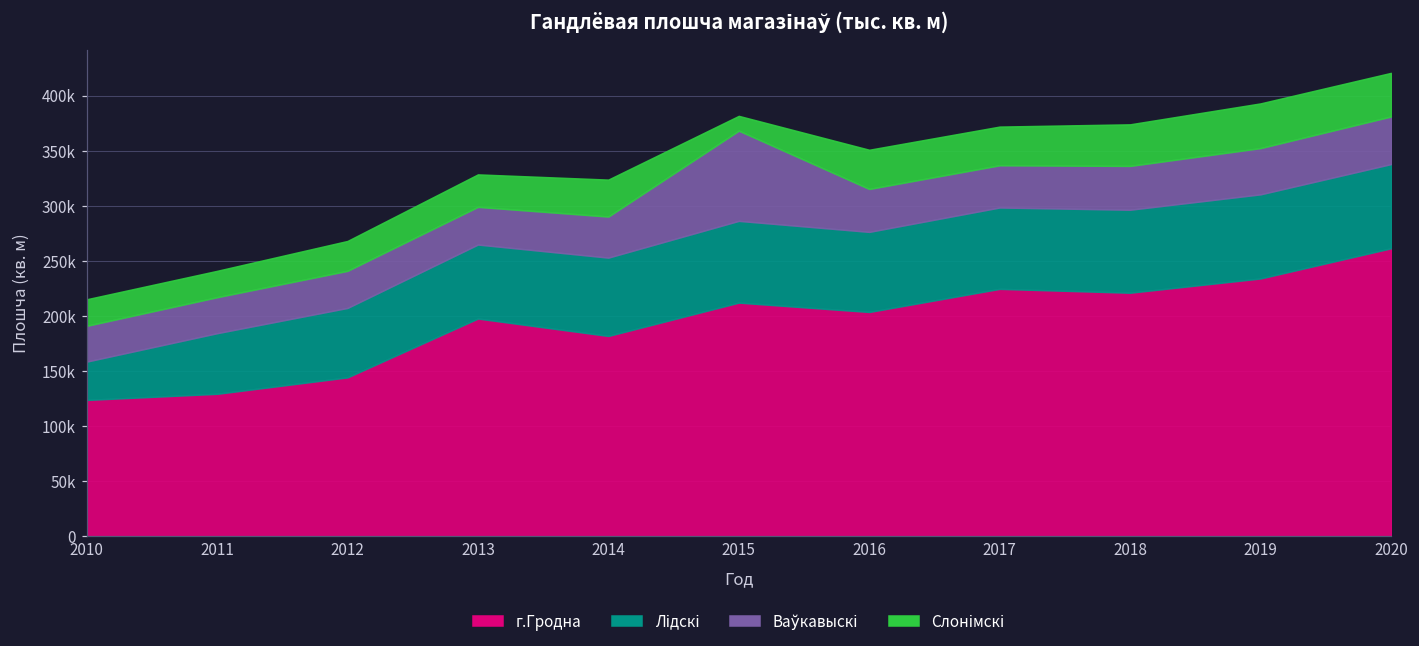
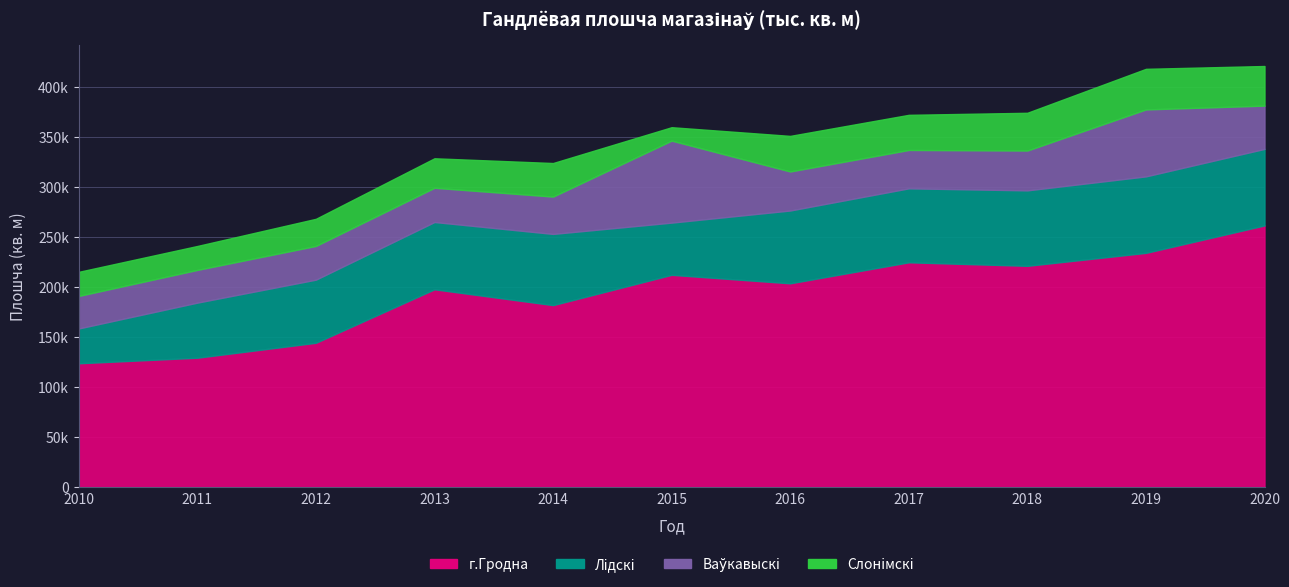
  {
    "г.Гродна": {
      "2010": 124000,
      "2011": 129000,
      "2012": 144000,
      "2013": 198000,
      "2014": 182000,
      "2015": 212000,
      "2016": 204000,
      "2017": 225000,
      "2018": 221000,
      "2019": 234000,
      "2020": 262000
    },
    "Лідскі": {
      "2010": 35000,
      "2011": 55000,
      "2012": 63000,
      "2013": 67000,
      "2014": 71000,
-     "2015": 74000,
+     "2015": 52000,
      "2016": 73000,
      "2017": 74000,
      "2018": 75000,
      "2019": 76000,
      "2020": 76000
    },
    "Ваўкавыскі": {
      "2010": 32000,
      "2011": 33000,
      "2012": 34000,
      "2013": 34000,
      "2014": 37000,
      "2015": 82000,
      "2016": 39000,
      "2017": 38000,
      "2018": 40000,
-     "2019": 42000,
+     "2019": 67000,
      "2020": 43000
    },
    "Слонімскі": {
      "2010": 24000,
      "2011": 24000,
      "2012": 27000,
      "2013": 29000,
      "2014": 34000,
      "2015": 13000,
      "2016": 36000,
      "2017": 35000,
      "2018": 38000,
      "2019": 41000,
      "2020": 40000
    }
  }
